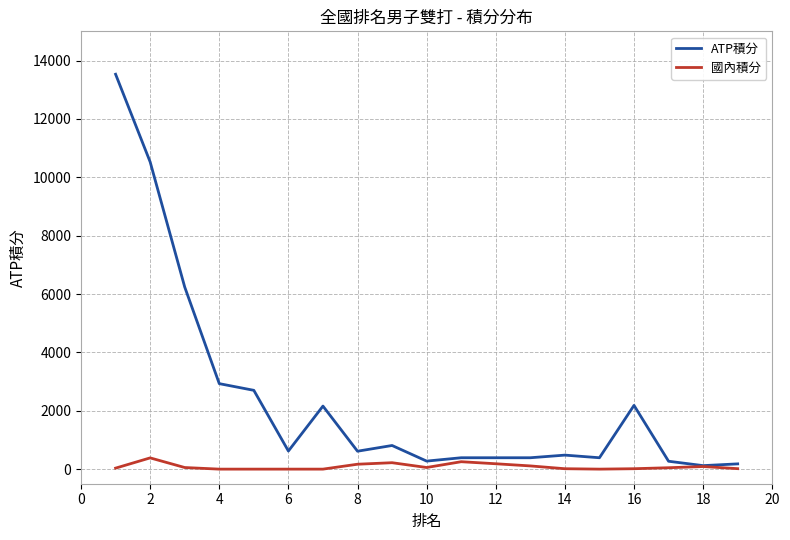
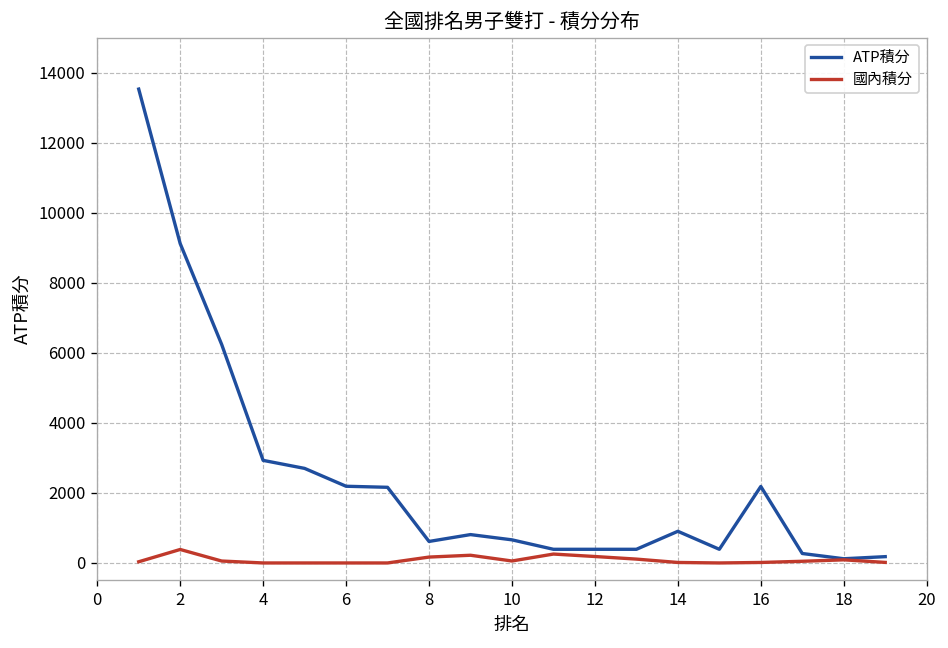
  {
    "ATP積分": {
-     "2": 10500,
+     "2": 9100,
      "4": 2900,
-     "6": 600,
+     "6": 2200,
      "8": 600,
-     "10": 300,
+     "10": 700,
      "12": 400,
-     "14": 500,
+     "14": 900,
      "16": 2200
    },
    "國內積分": {
      "2": 400,
      "4": 0,
      "6": 0,
      "8": 200,
      "10": 100,
      "12": 200,
      "14": 0,
      "16": 0
    }
  }
